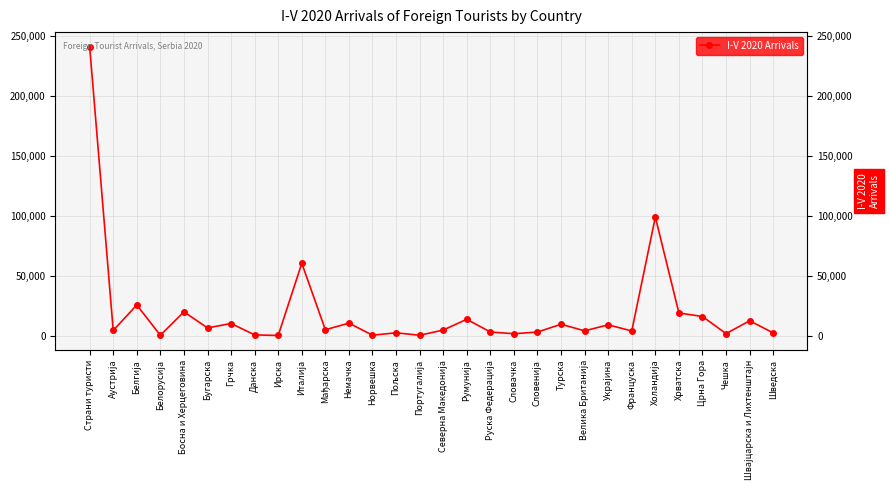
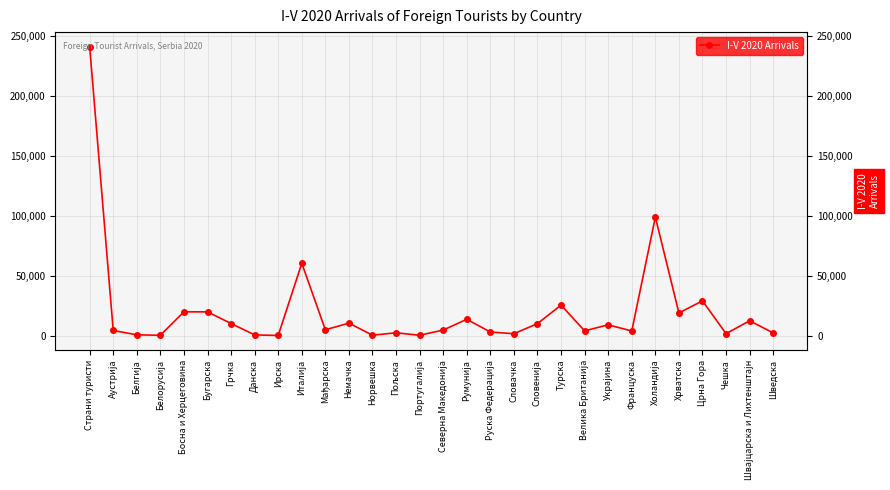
  {
    "Аустрија": "5,000",
-   "Белгија": "26,000",
+   "Белгија": "1,000",
    "Белорусија": "1,000",
    "Босна и Херцеговина": "20,000",
-   "Бугарска": "7,000",
+   "Бугарска": "20,000",
    "Грчка": "10,000",
    "Данска": "1,000",
    "Ирска": "0",
    "Италија": "61,000",
    "Мађарска": "5,000",
    "Немачка": "11,000",
    "Норвешка": "1,000",
    "Пољска": "3,000",
    "Португалија": "1,000",
    "Северна Македонија": "5,000",
    "Румунија": "14,000",
    "Руска Федерација": "3,000",
    "Словачка": "2,000",
-   "Словенија": "3,000",
-   "Турска": "10,000",
+   "Словенија": "10,000",
+   "Турска": "26,000",
    "Велика Британија": "4,000",
    "Украјина": "9,000",
    "Француска": "4,000",
    "Холандија": "99,000",
    "Хрватска": "19,000",
-   "Црна Гора": "16,000",
+   "Црна Гора": "29,000",
    "Чешка": "2,000",
    "Швајцарска и Лихтенштајн": "13,000",
    "Шведска": "3,000"
  }
